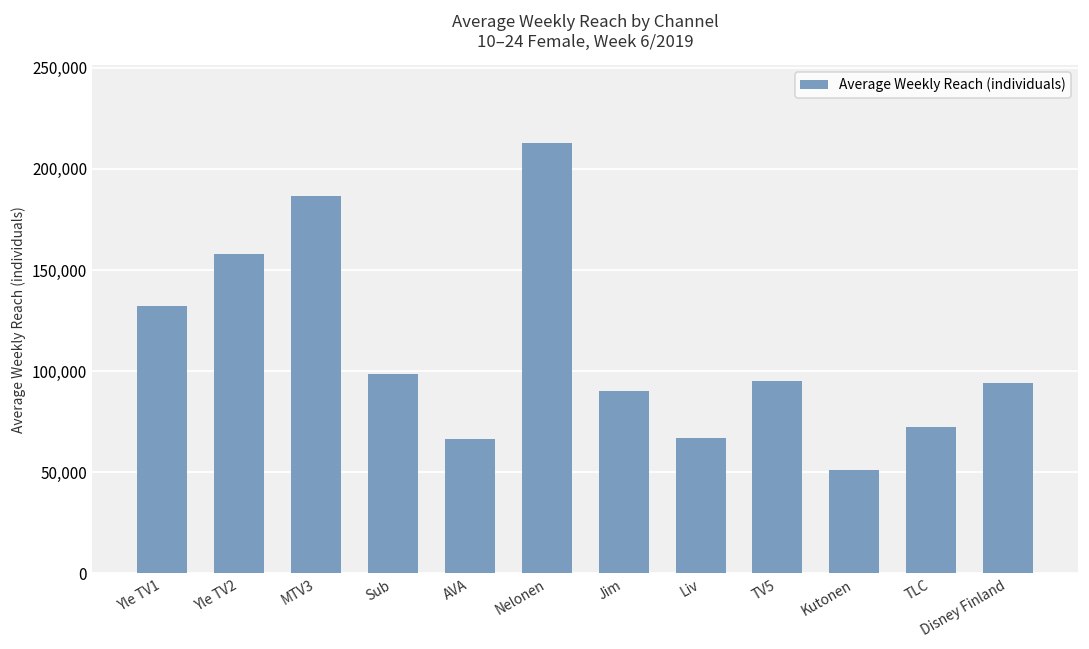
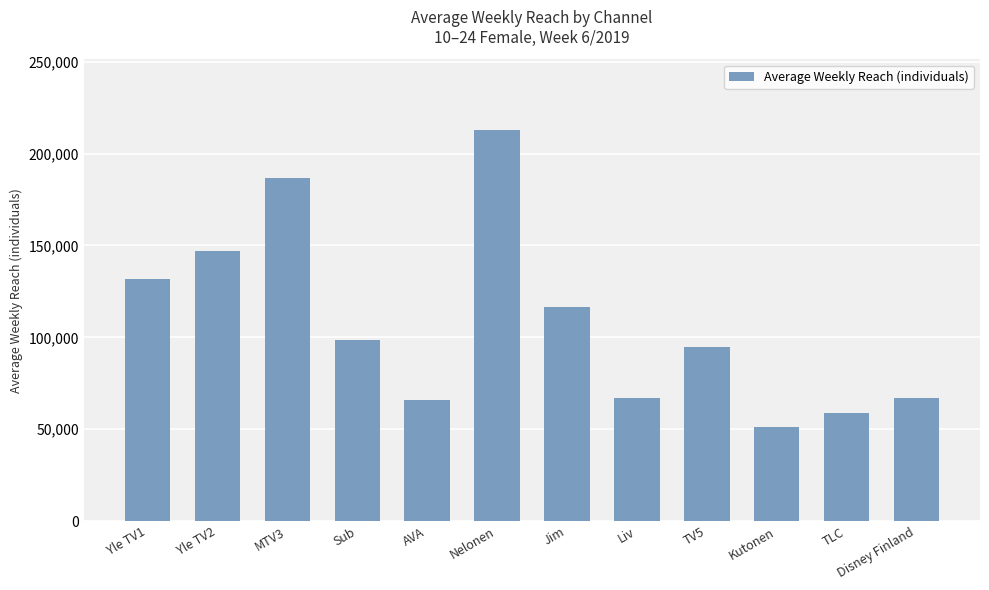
  {
    "Yle TV1": "132,000",
-   "Yle TV2": "158,000",
+   "Yle TV2": "147,000",
    "MTV3": "187,000",
    "Sub": "99,000",
    "AVA": "66,000",
    "Nelonen": "213,000",
-   "Jim": "90,000",
+   "Jim": "117,000",
    "Liv": "67,000",
    "TV5": "95,000",
    "Kutonen": "51,000",
-   "TLC": "72,000",
-   "Disney Finland": "94,000"
+   "TLC": "59,000",
+   "Disney Finland": "67,000"
  }
